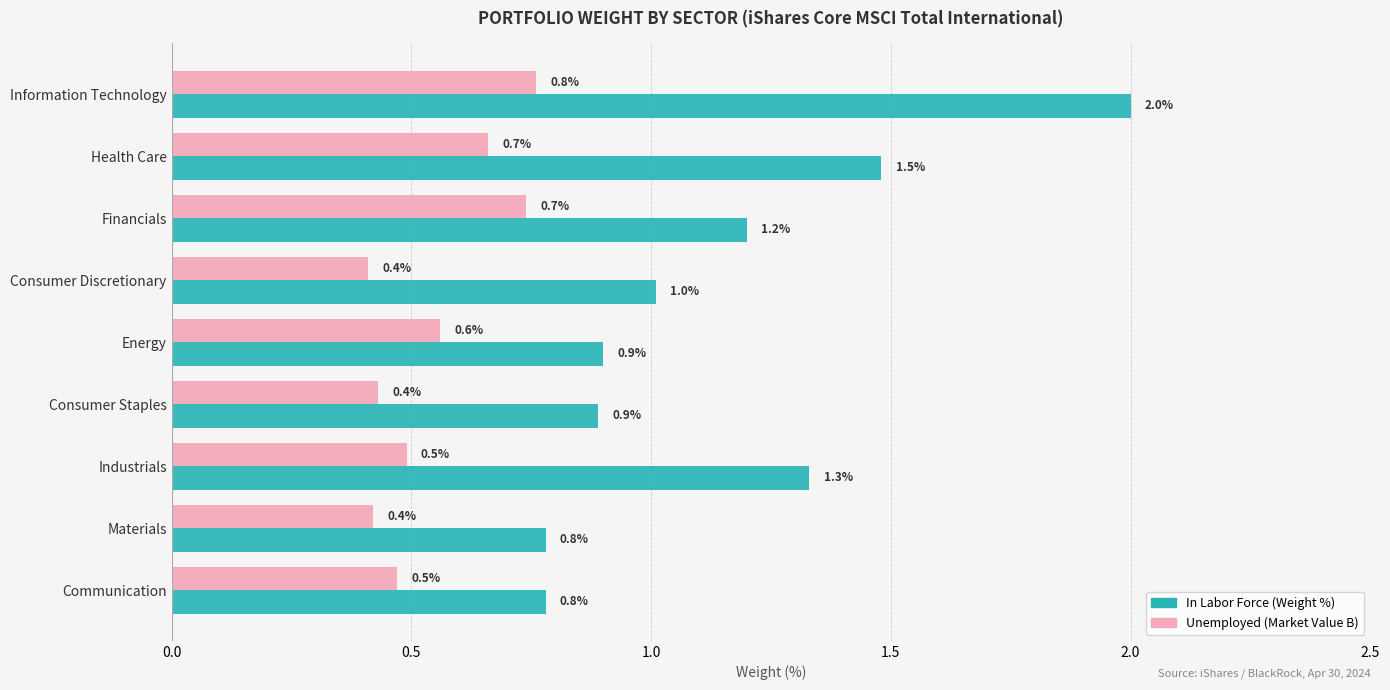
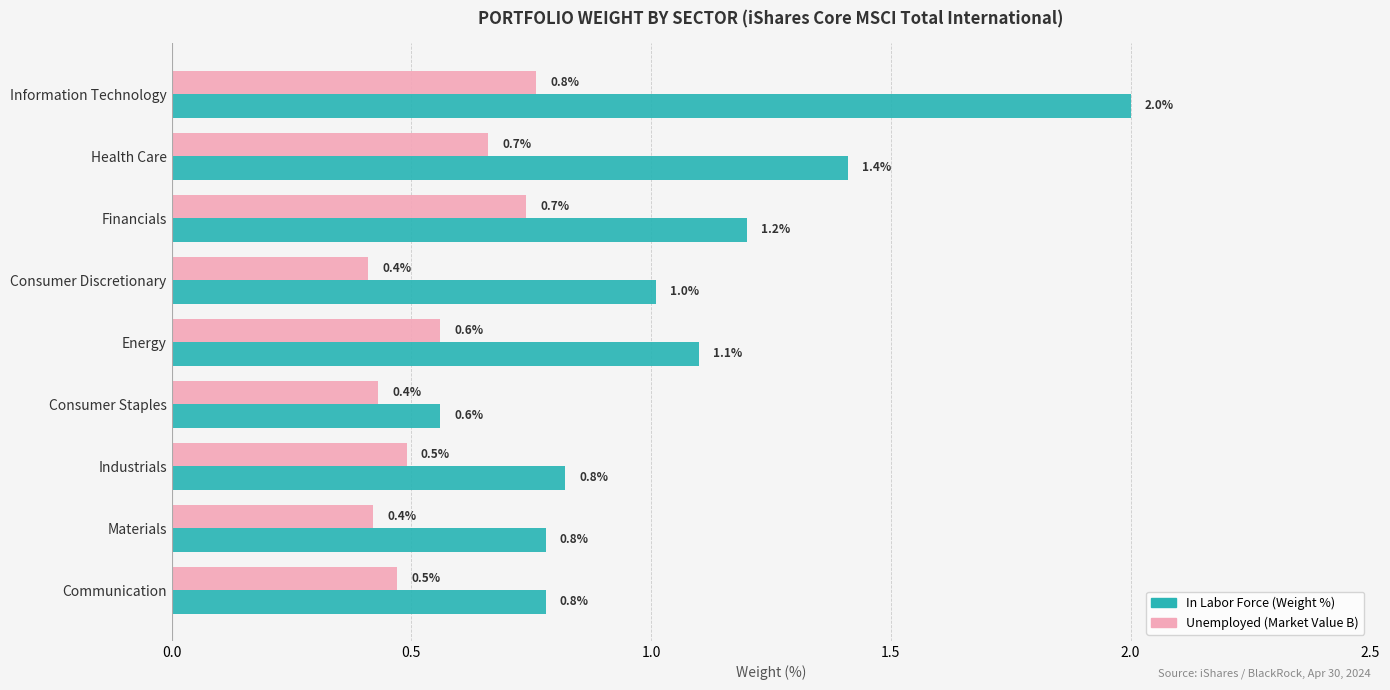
  {
    "In Labor Force (Weight %)": {
      "Information Technology": "2.0%",
-     "Health Care": "1.5%",
+     "Health Care": "1.4%",
      "Financials": "1.2%",
      "Consumer Discretionary": "1.0%",
-     "Energy": "0.9%",
-     "Consumer Staples": "0.9%",
-     "Industrials": "1.3%",
+     "Energy": "1.1%",
+     "Consumer Staples": "0.6%",
+     "Industrials": "0.8%",
      "Materials": "0.8%",
      "Communication": "0.8%"
    },
    "Unemployed (Market Value B)": {
      "Information Technology": "0.8%",
      "Health Care": "0.7%",
      "Financials": "0.7%",
      "Consumer Discretionary": "0.4%",
      "Energy": "0.6%",
      "Consumer Staples": "0.4%",
      "Industrials": "0.5%",
      "Materials": "0.4%",
      "Communication": "0.5%"
    }
  }
